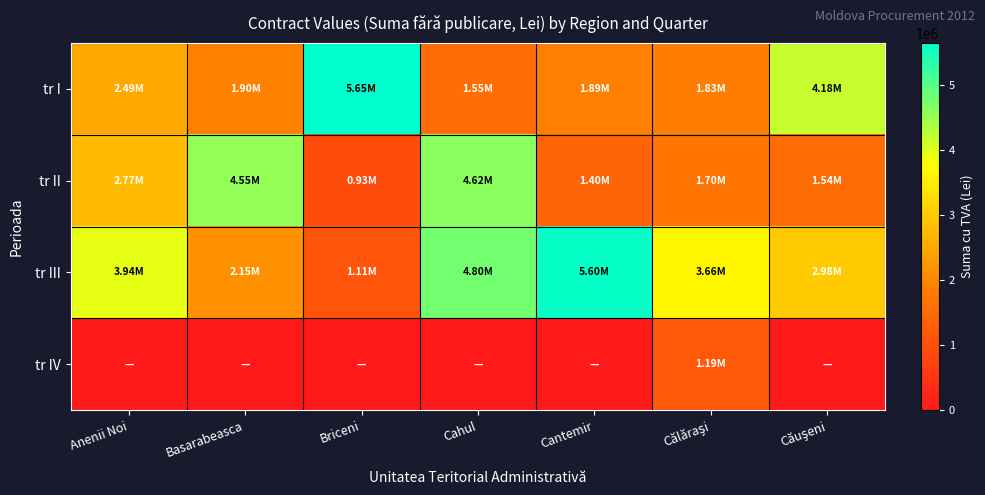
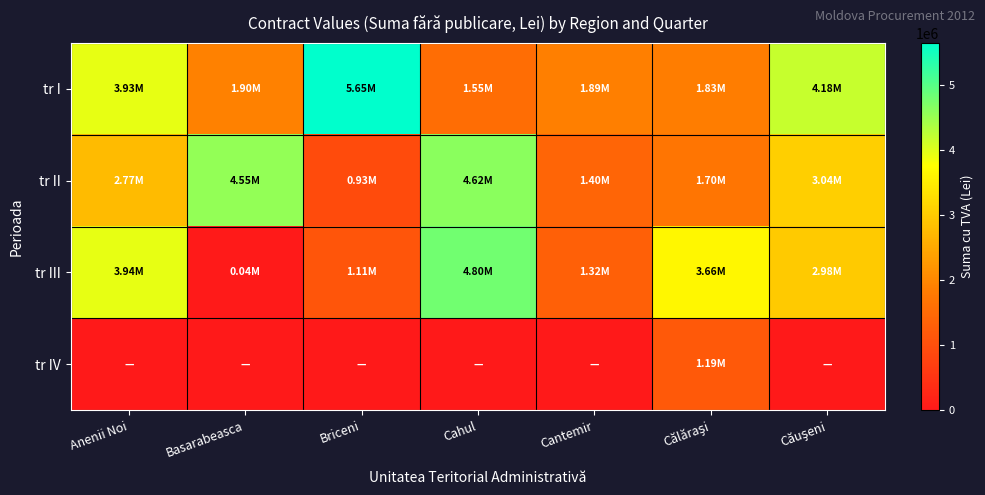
  {
    "tr I": {
-     "Anenii Noi": "2.49M",
+     "Anenii Noi": "3.93M",
      "Basarabeasca": "1.90M",
      "Briceni": "5.65M",
      "Cahul": "1.55M",
      "Cantemir": "1.89M",
      "Călăraşi": "1.83M",
      "Căuşeni": "4.18M"
    },
    "tr II": {
      "Anenii Noi": "2.77M",
      "Basarabeasca": "4.55M",
      "Briceni": "0.93M",
      "Cahul": "4.62M",
      "Cantemir": "1.40M",
      "Călăraşi": "1.70M",
-     "Căuşeni": "1.54M"
+     "Căuşeni": "3.04M"
    },
    "tr III": {
      "Anenii Noi": "3.94M",
-     "Basarabeasca": "2.15M",
+     "Basarabeasca": "0.04M",
      "Briceni": "1.11M",
      "Cahul": "4.80M",
-     "Cantemir": "5.60M",
+     "Cantemir": "1.32M",
      "Călăraşi": "3.66M",
      "Căuşeni": "2.98M"
    },
    "tr IV": {
      "Călăraşi": "1.19M"
    }
  }
